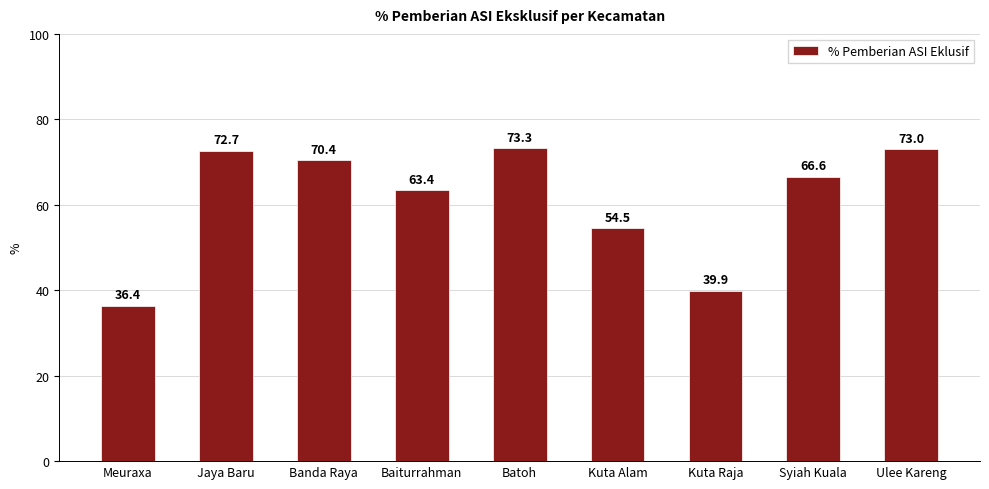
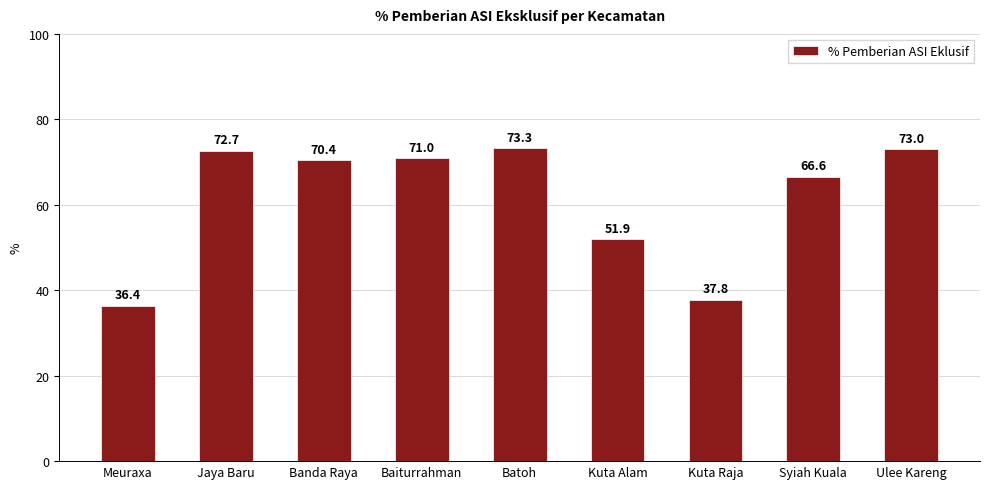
  {
    "Meuraxa": 36.4,
    "Jaya Baru": 72.7,
    "Banda Raya": 70.4,
-   "Baiturrahman": 63.4,
+   "Baiturrahman": 71.0,
    "Batoh": 73.3,
-   "Kuta Alam": 54.5,
-   "Kuta Raja": 39.9,
+   "Kuta Alam": 51.9,
+   "Kuta Raja": 37.8,
    "Syiah Kuala": 66.6,
    "Ulee Kareng": 73.0
  }
